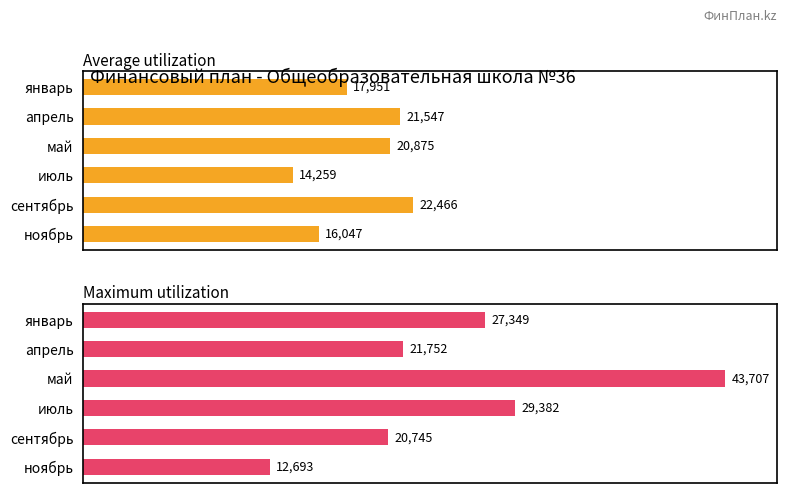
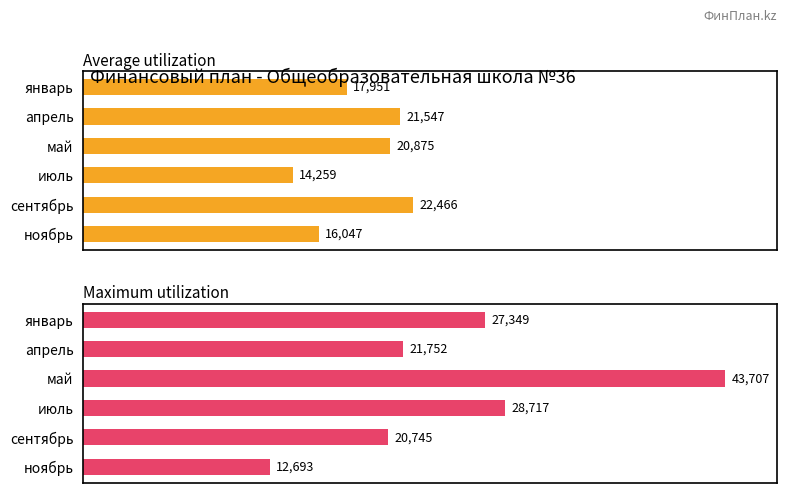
  {
    "Average utilization": {
      "январь": "17,951",
      "апрель": "21,547",
      "май": "20,875",
      "июль": "14,259",
      "сентябрь": "22,466",
      "ноябрь": "16,047"
    },
    "Maximum utilization": {
      "январь": "27,349",
      "апрель": "21,752",
      "май": "43,707",
-     "июль": "29,382",
+     "июль": "28,717",
      "сентябрь": "20,745",
      "ноябрь": "12,693"
    }
  }
